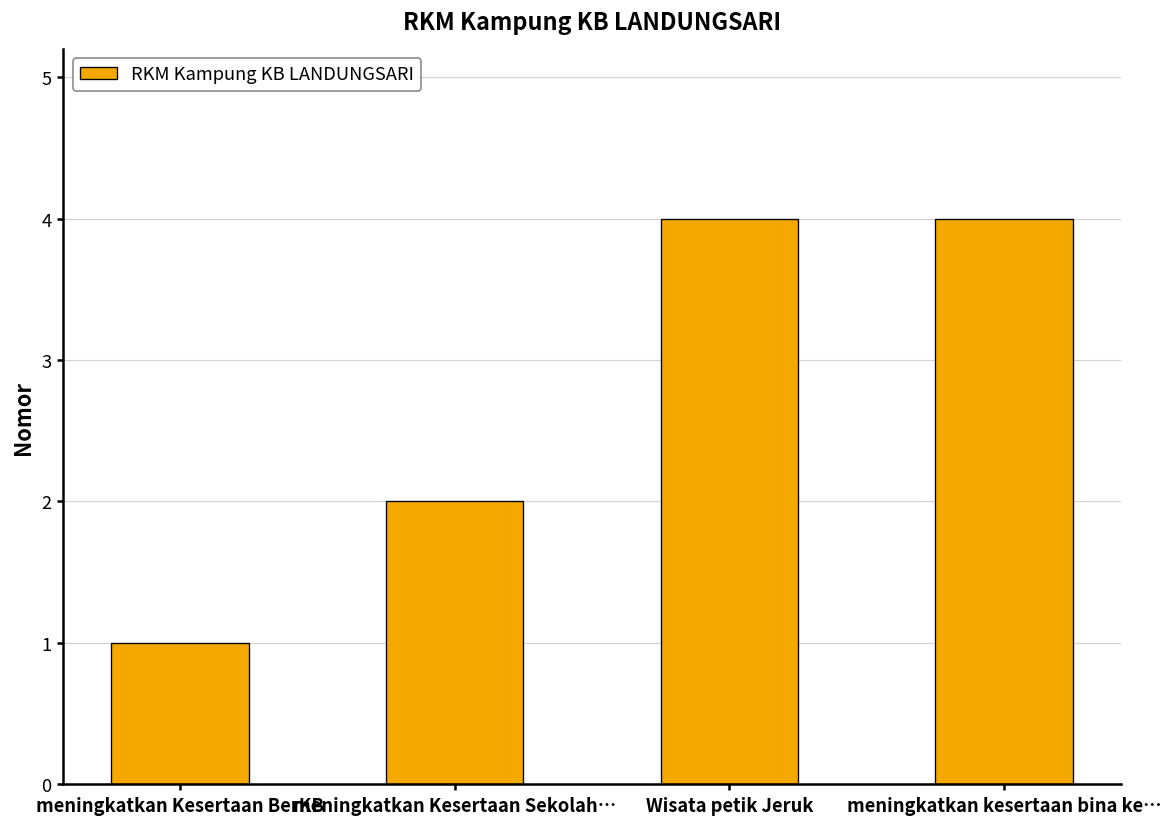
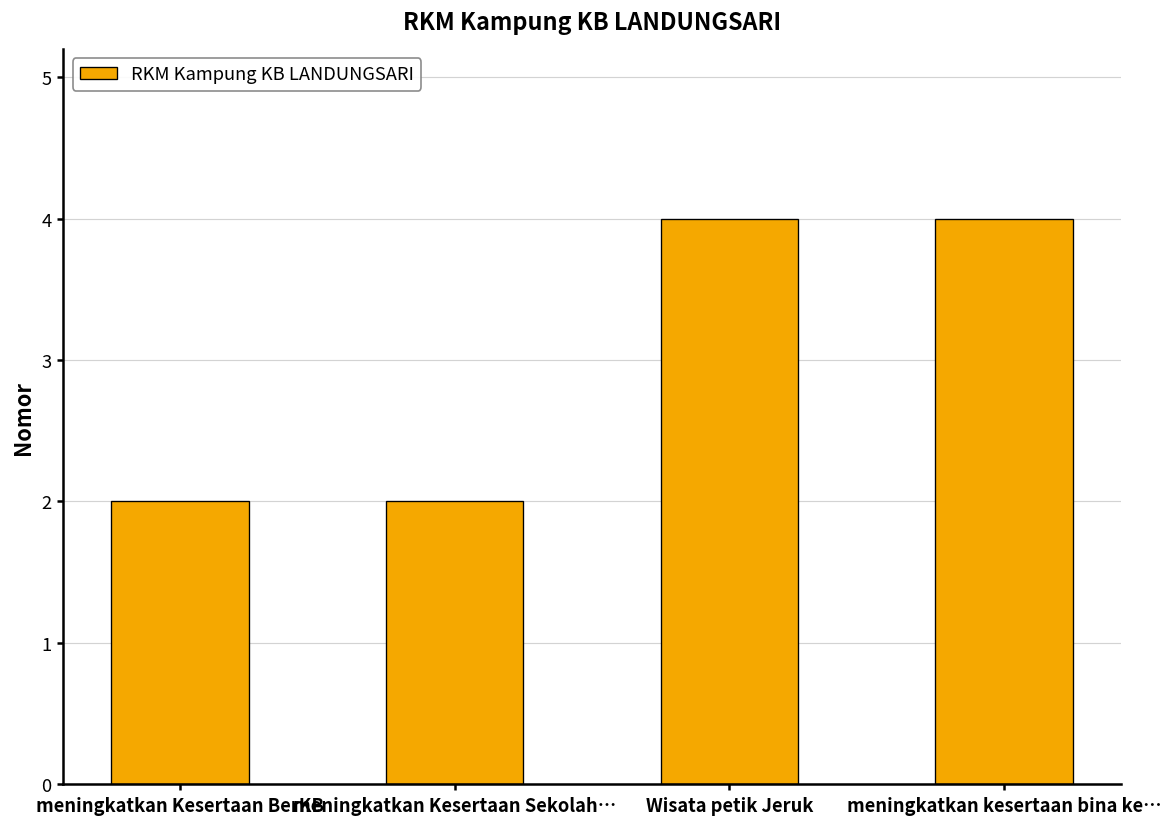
  {
-   "meningkatkan Kesertaan BerKB": 1,
+   "meningkatkan Kesertaan BerKB": 2,
    "meningkatkan Kesertaan Sekolah…": 2,
    "Wisata petik Jeruk": 4,
    "meningkatkan kesertaan bina ke…": 4
  }
